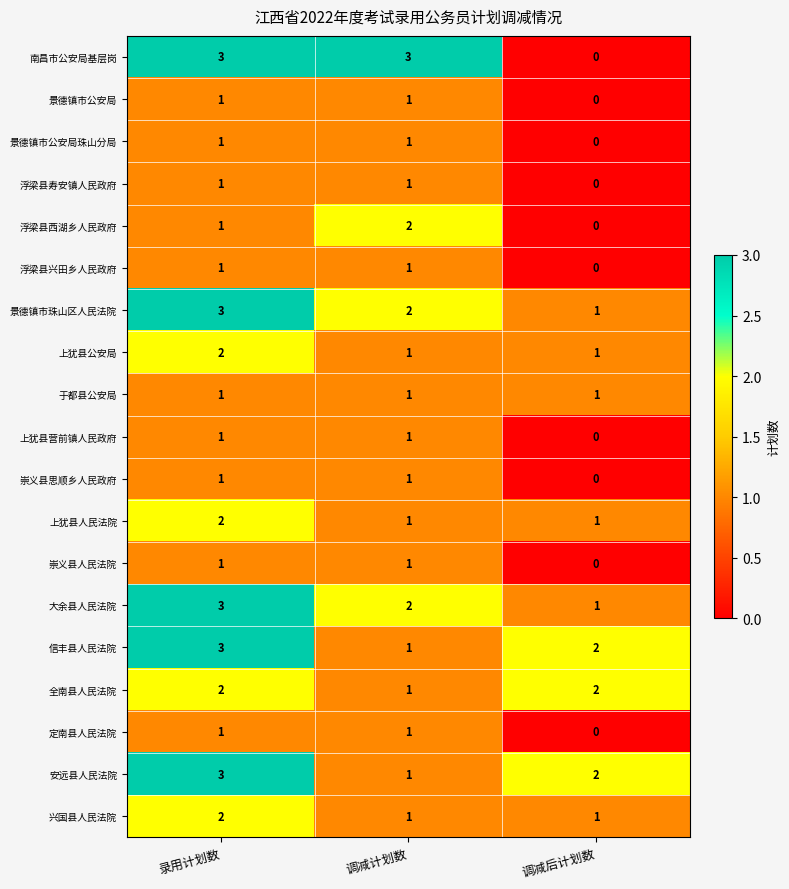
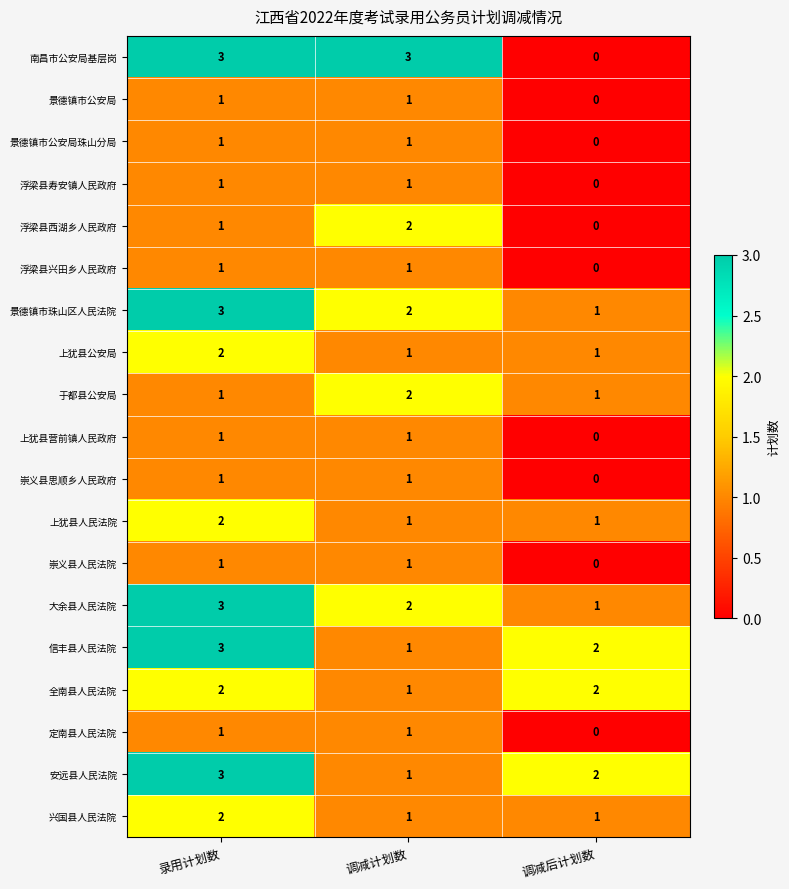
  {
    "南昌市公安局基层岗": {
      "录用计划数": 3,
      "调减计划数": 3,
      "调减后计划数": 0
    },
    "景德镇市公安局": {
      "录用计划数": 1,
      "调减计划数": 1,
      "调减后计划数": 0
    },
    "景德镇市公安局珠山分局": {
      "录用计划数": 1,
      "调减计划数": 1,
      "调减后计划数": 0
    },
    "浮梁县寿安镇人民政府": {
      "录用计划数": 1,
      "调减计划数": 1,
      "调减后计划数": 0
    },
    "浮梁县西湖乡人民政府": {
      "录用计划数": 1,
      "调减计划数": 2,
      "调减后计划数": 0
    },
    "浮梁县兴田乡人民政府": {
      "录用计划数": 1,
      "调减计划数": 1,
      "调减后计划数": 0
    },
    "景德镇市珠山区人民法院": {
      "录用计划数": 3,
      "调减计划数": 2,
      "调减后计划数": 1
    },
    "上犹县公安局": {
      "录用计划数": 2,
      "调减计划数": 1,
      "调减后计划数": 1
    },
    "于都县公安局": {
      "录用计划数": 1,
-     "调减计划数": 1,
+     "调减计划数": 2,
      "调减后计划数": 1
    },
    "上犹县营前镇人民政府": {
      "录用计划数": 1,
      "调减计划数": 1,
      "调减后计划数": 0
    },
    "崇义县思顺乡人民政府": {
      "录用计划数": 1,
      "调减计划数": 1,
      "调减后计划数": 0
    },
    "上犹县人民法院": {
      "录用计划数": 2,
      "调减计划数": 1,
      "调减后计划数": 1
    },
    "崇义县人民法院": {
      "录用计划数": 1,
      "调减计划数": 1,
      "调减后计划数": 0
    },
    "大余县人民法院": {
      "录用计划数": 3,
      "调减计划数": 2,
      "调减后计划数": 1
    },
    "信丰县人民法院": {
      "录用计划数": 3,
      "调减计划数": 1,
      "调减后计划数": 2
    },
    "全南县人民法院": {
      "录用计划数": 2,
      "调减计划数": 1,
      "调减后计划数": 2
    },
    "定南县人民法院": {
      "录用计划数": 1,
      "调减计划数": 1,
      "调减后计划数": 0
    },
    "安远县人民法院": {
      "录用计划数": 3,
      "调减计划数": 1,
      "调减后计划数": 2
    },
    "兴国县人民法院": {
      "录用计划数": 2,
      "调减计划数": 1,
      "调减后计划数": 1
    }
  }
